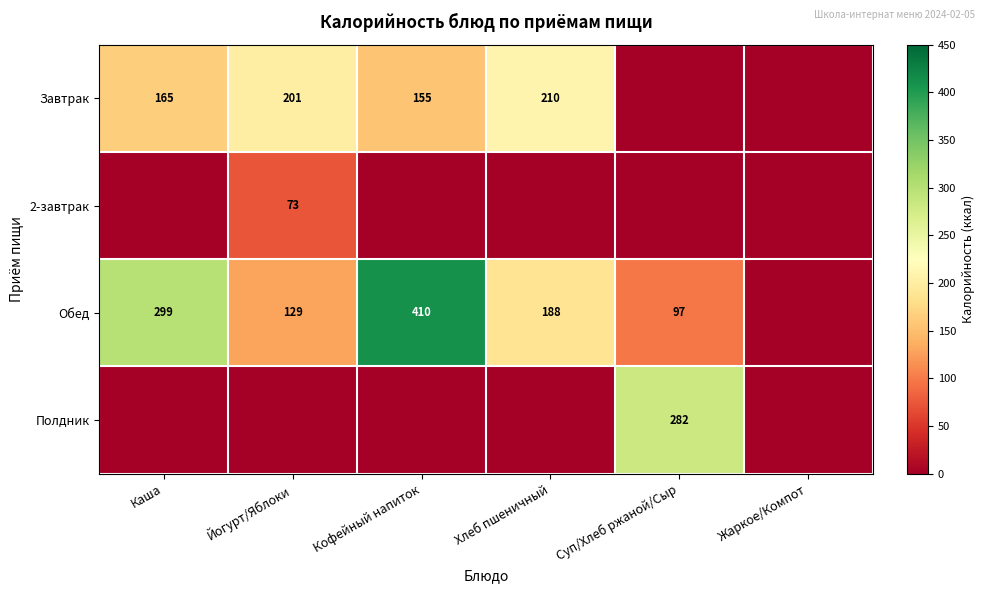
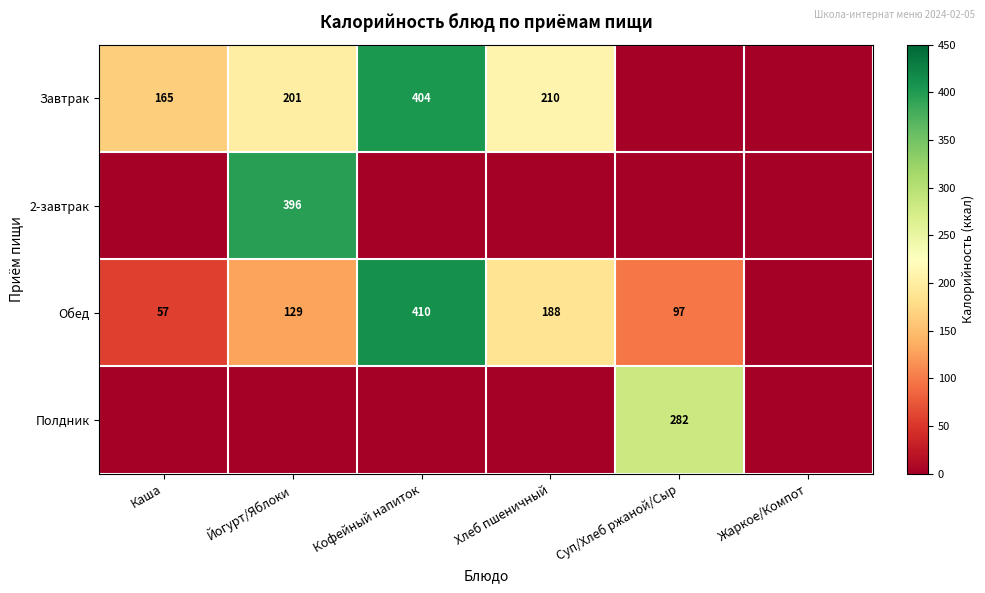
  {
    "Завтрак": {
      "Каша": 165,
      "Йогурт/Яблоки": 201,
-     "Кофейный напиток": 155,
+     "Кофейный напиток": 404,
      "Хлеб пшеничный": 210
    },
    "2-завтрак": {
-     "Йогурт/Яблоки": 73
+     "Йогурт/Яблоки": 396
    },
    "Обед": {
-     "Каша": 299,
+     "Каша": 57,
      "Йогурт/Яблоки": 129,
      "Кофейный напиток": 410,
      "Хлеб пшеничный": 188,
      "Суп/Хлеб ржаной/Сыр": 97
    },
    "Полдник": {
      "Суп/Хлеб ржаной/Сыр": 282
    }
  }
